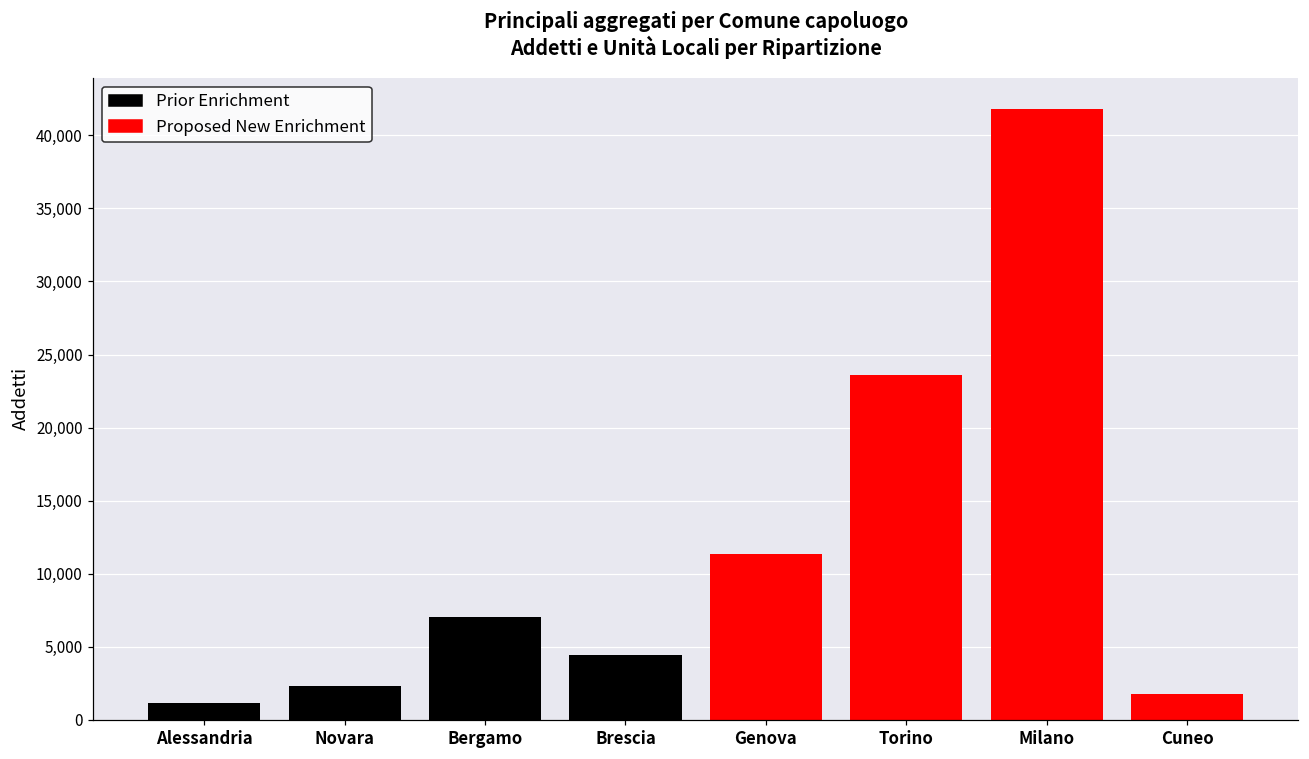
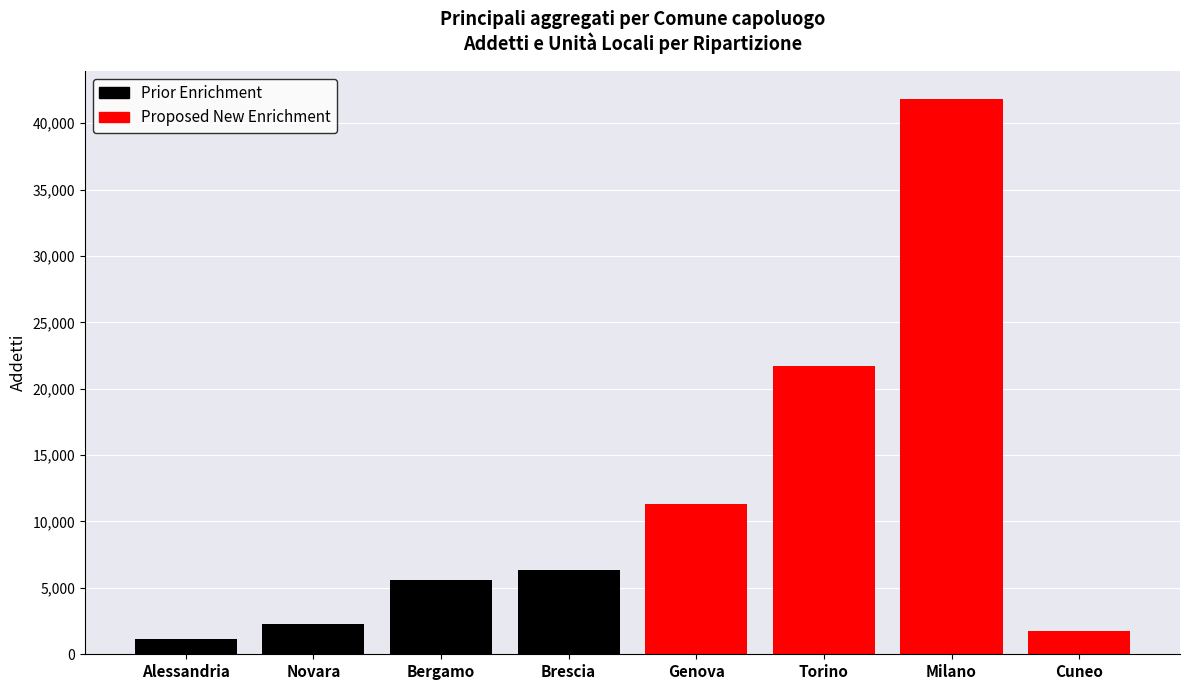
  {
    "Prior Enrichment": {
      "Alessandria": "1,200",
      "Novara": "2,300",
-     "Bergamo": "7,000",
-     "Brescia": "4,500"
+     "Bergamo": "5,600",
+     "Brescia": "6,300"
    },
    "Proposed New Enrichment": {
      "Genova": "11,300",
-     "Torino": "23,600",
+     "Torino": "21,700",
      "Milano": "41,800",
      "Cuneo": "1,700"
    }
  }
